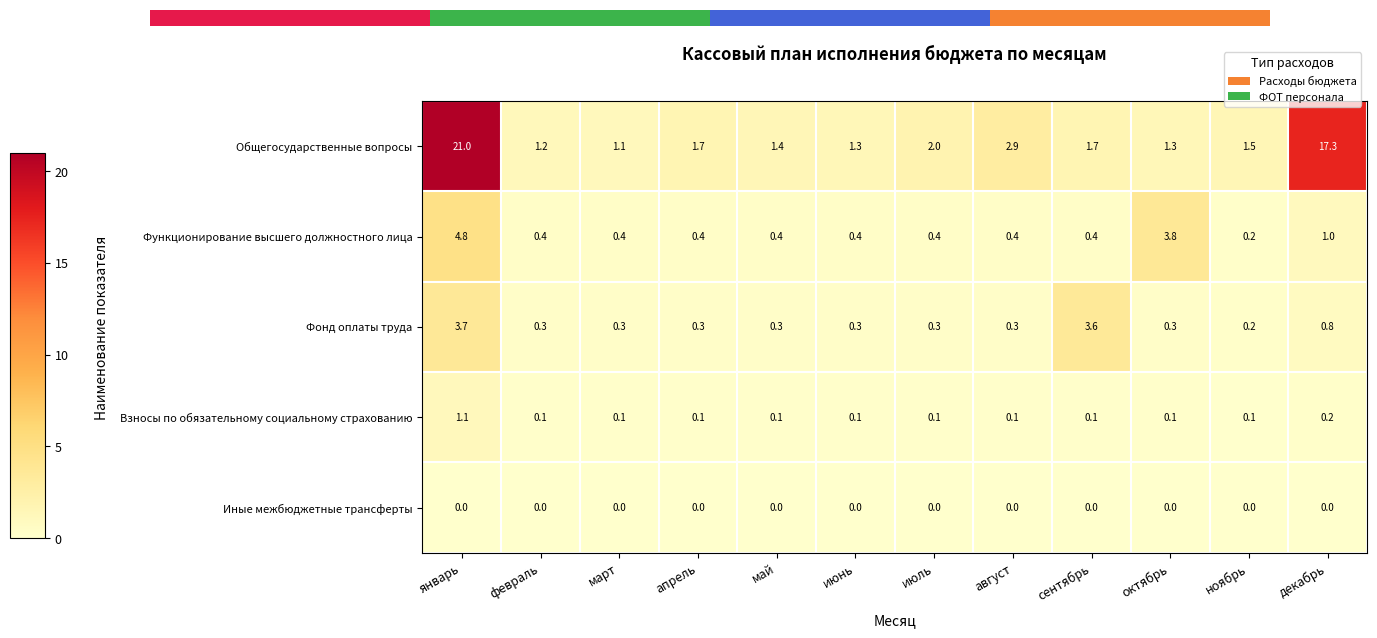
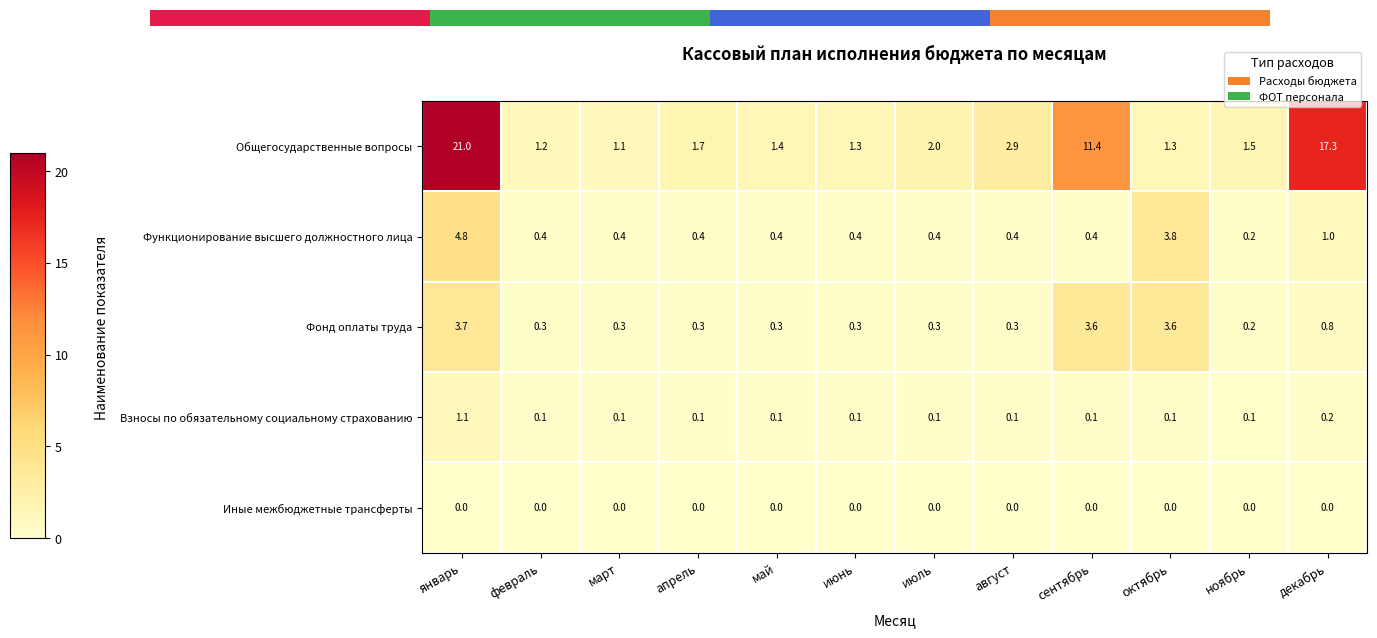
  {
    "Кассовый план исполнения бюджета по месяцам": {
      "Общегосударственные вопросы": {
        "январь": 21.0,
        "февраль": 1.2,
        "март": 1.1,
        "апрель": 1.7,
        "май": 1.4,
        "июнь": 1.3,
        "июль": 2.0,
        "август": 2.9,
-       "сентябрь": 1.7,
+       "сентябрь": 11.4,
        "октябрь": 1.3,
        "ноябрь": 1.5,
        "декабрь": 17.3
      },
      "Функционирование высшего должностного лица": {
        "январь": 4.8,
        "февраль": 0.4,
        "март": 0.4,
        "апрель": 0.4,
        "май": 0.4,
        "июнь": 0.4,
        "июль": 0.4,
        "август": 0.4,
        "сентябрь": 0.4,
        "октябрь": 3.8,
        "ноябрь": 0.2,
        "декабрь": 1.0
      },
      "Фонд оплаты труда": {
        "январь": 3.7,
        "февраль": 0.3,
        "март": 0.3,
        "апрель": 0.3,
        "май": 0.3,
        "июнь": 0.3,
        "июль": 0.3,
        "август": 0.3,
        "сентябрь": 3.6,
-       "октябрь": 0.3,
+       "октябрь": 3.6,
        "ноябрь": 0.2,
        "декабрь": 0.8
      },
      "Взносы по обязательному социальному страхованию": {
        "январь": 1.1,
        "февраль": 0.1,
        "март": 0.1,
        "апрель": 0.1,
        "май": 0.1,
        "июнь": 0.1,
        "июль": 0.1,
        "август": 0.1,
        "сентябрь": 0.1,
        "октябрь": 0.1,
        "ноябрь": 0.1,
        "декабрь": 0.2
      },
      "Иные межбюджетные трансферты": {
        "январь": 0.0,
        "февраль": 0.0,
        "март": 0.0,
        "апрель": 0.0,
        "май": 0.0,
        "июнь": 0.0,
        "июль": 0.0,
        "август": 0.0,
        "сентябрь": 0.0,
        "октябрь": 0.0,
        "ноябрь": 0.0,
        "декабрь": 0.0
      }
    }
  }
